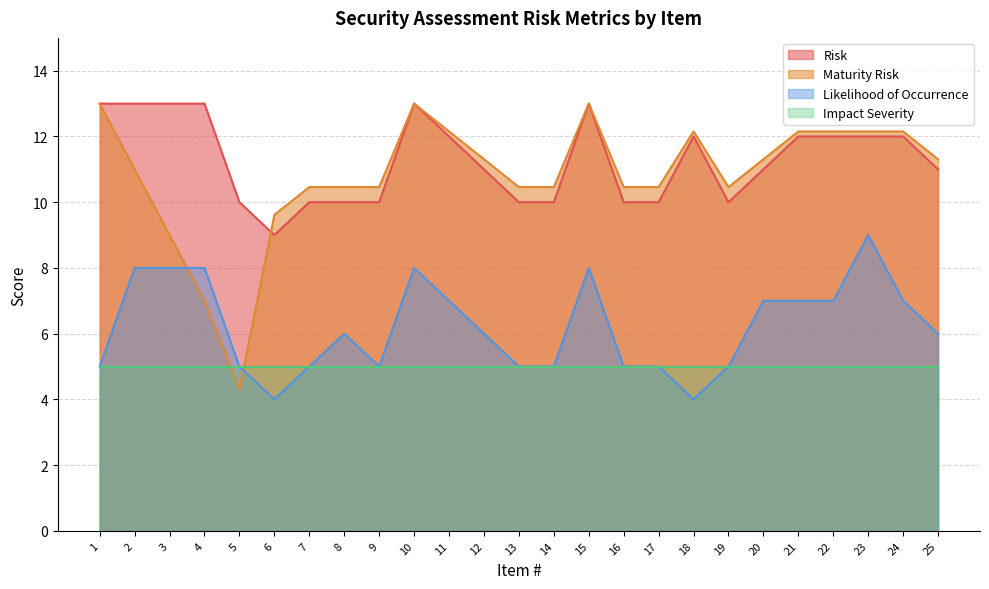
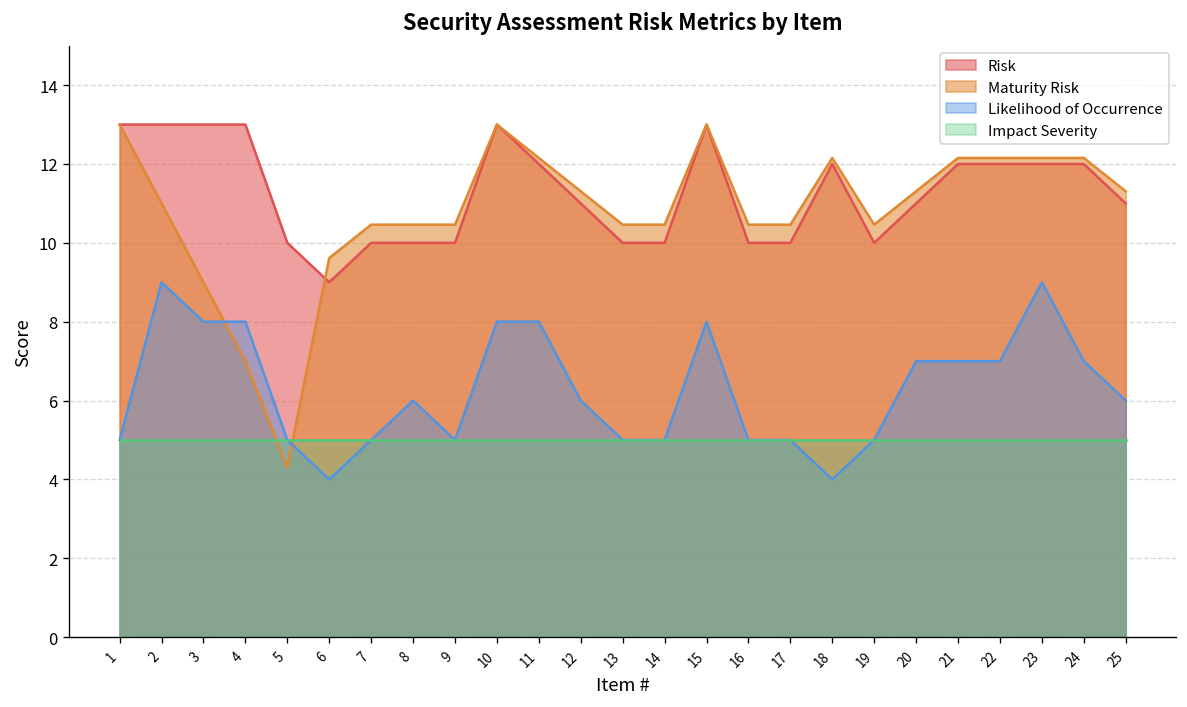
  {
    "Likelihood of Occurrence": {
-     "2": 8,
+     "2": 9,
      "3": 8,
      "4": 8,
      "6": 4,
      "8": 6,
      "10": 8,
-     "11": 7,
+     "11": 8,
      "12": 6,
      "15": 8,
      "18": 4,
      "20": 7,
      "21": 7,
      "22": 7,
      "23": 9,
      "24": 7,
      "25": 6
    },
    "Impact Severity": {
      "2": 5,
      "3": 5,
      "4": 5,
      "6": 5,
      "8": 5,
      "10": 5,
      "11": 5,
      "12": 5,
      "15": 5,
      "18": 5,
      "20": 5,
      "21": 5,
      "22": 5,
      "23": 5,
      "24": 5,
      "25": 5
    }
  }
